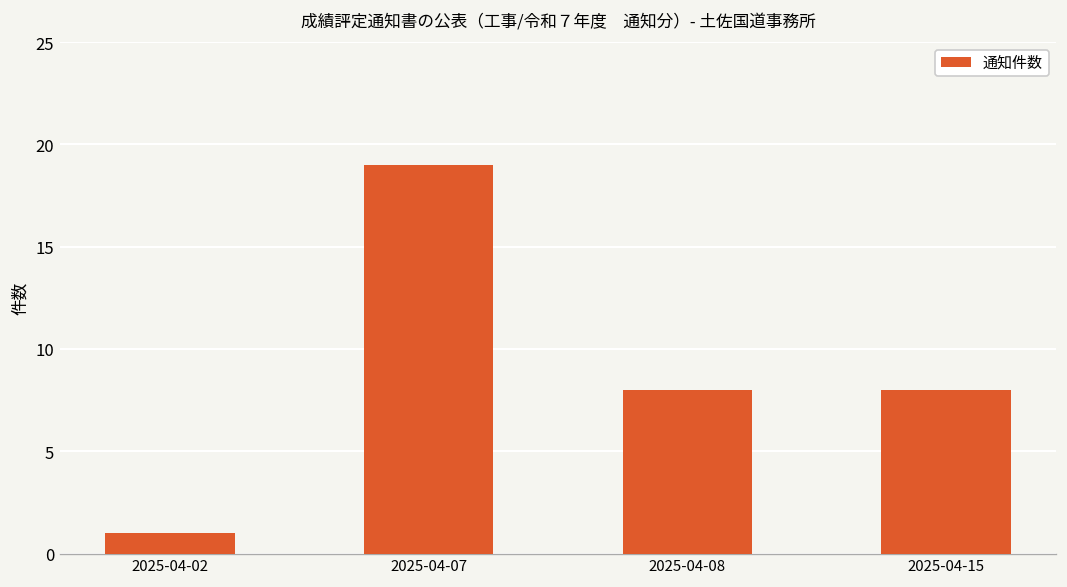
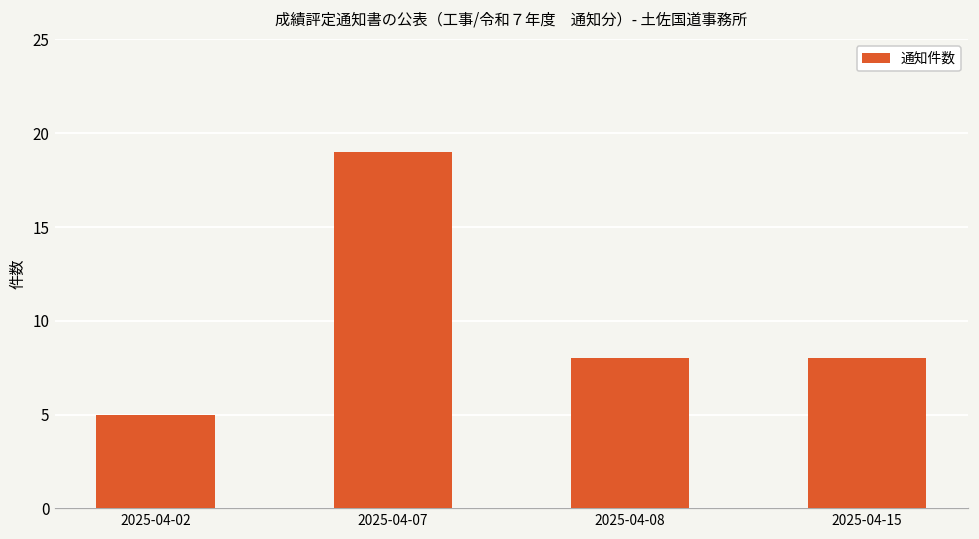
  {
-   "2025-04-02": 1,
+   "2025-04-02": 5,
    "2025-04-07": 19,
    "2025-04-08": 8,
    "2025-04-15": 8
  }
